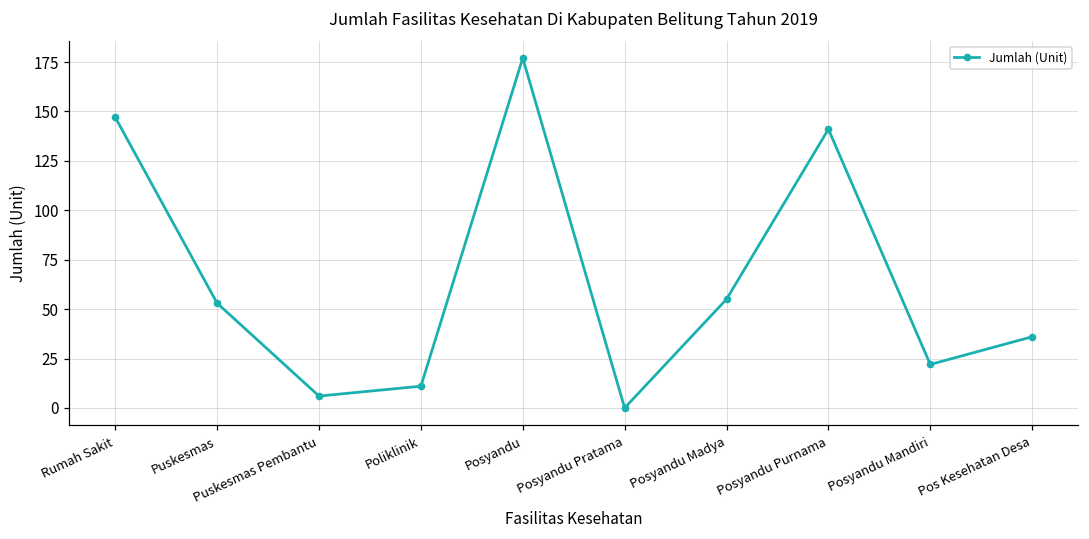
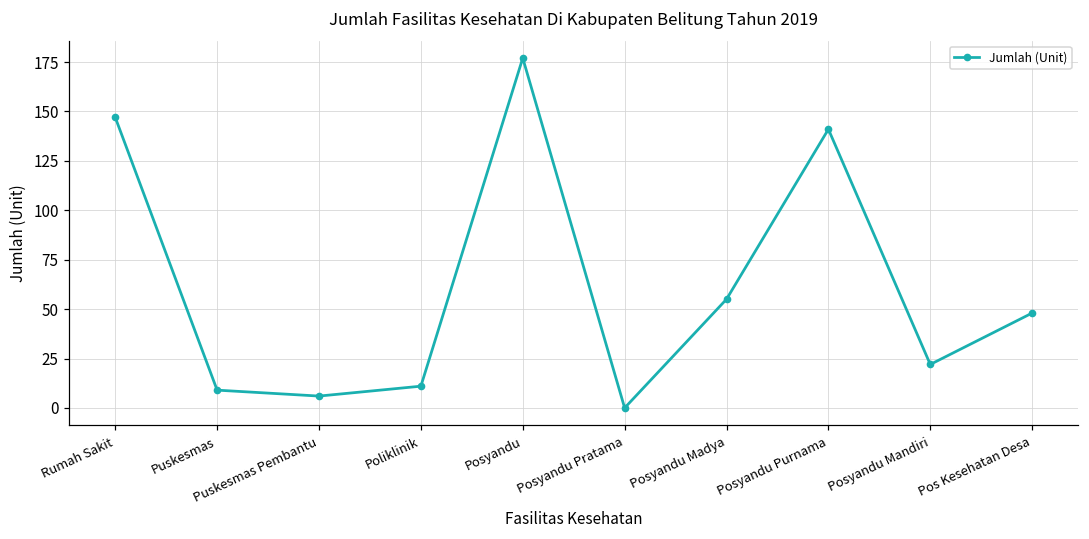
  {
    "Rumah Sakit": 147,
-   "Puskesmas": 53,
+   "Puskesmas": 9,
    "Puskesmas Pembantu": 6,
    "Poliklinik": 11,
    "Posyandu": 177,
    "Posyandu Pratama": 0,
    "Posyandu Madya": 55,
    "Posyandu Purnama": 141,
    "Posyandu Mandiri": 22,
-   "Pos Kesehatan Desa": 36
+   "Pos Kesehatan Desa": 48
  }
